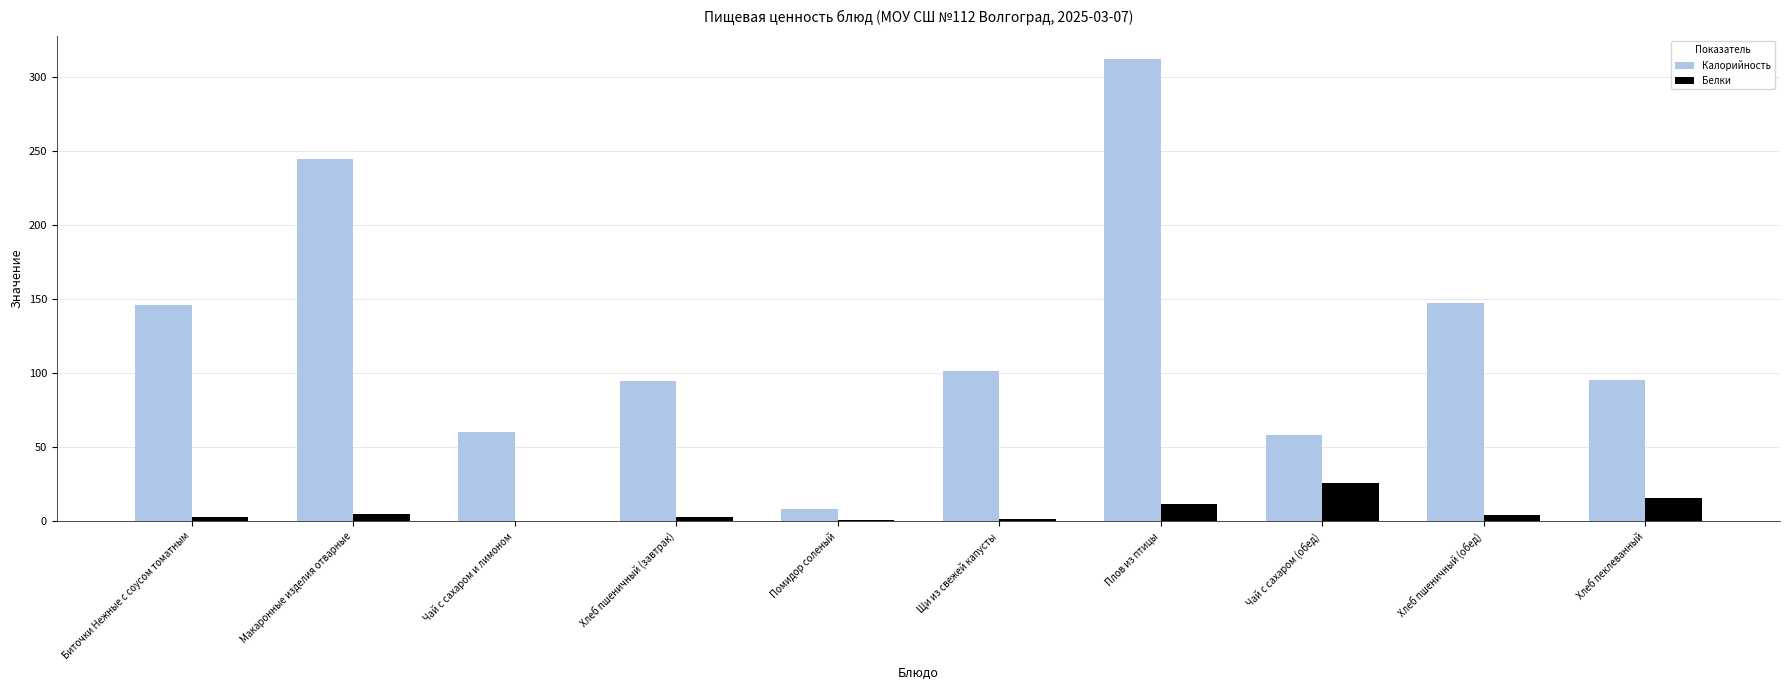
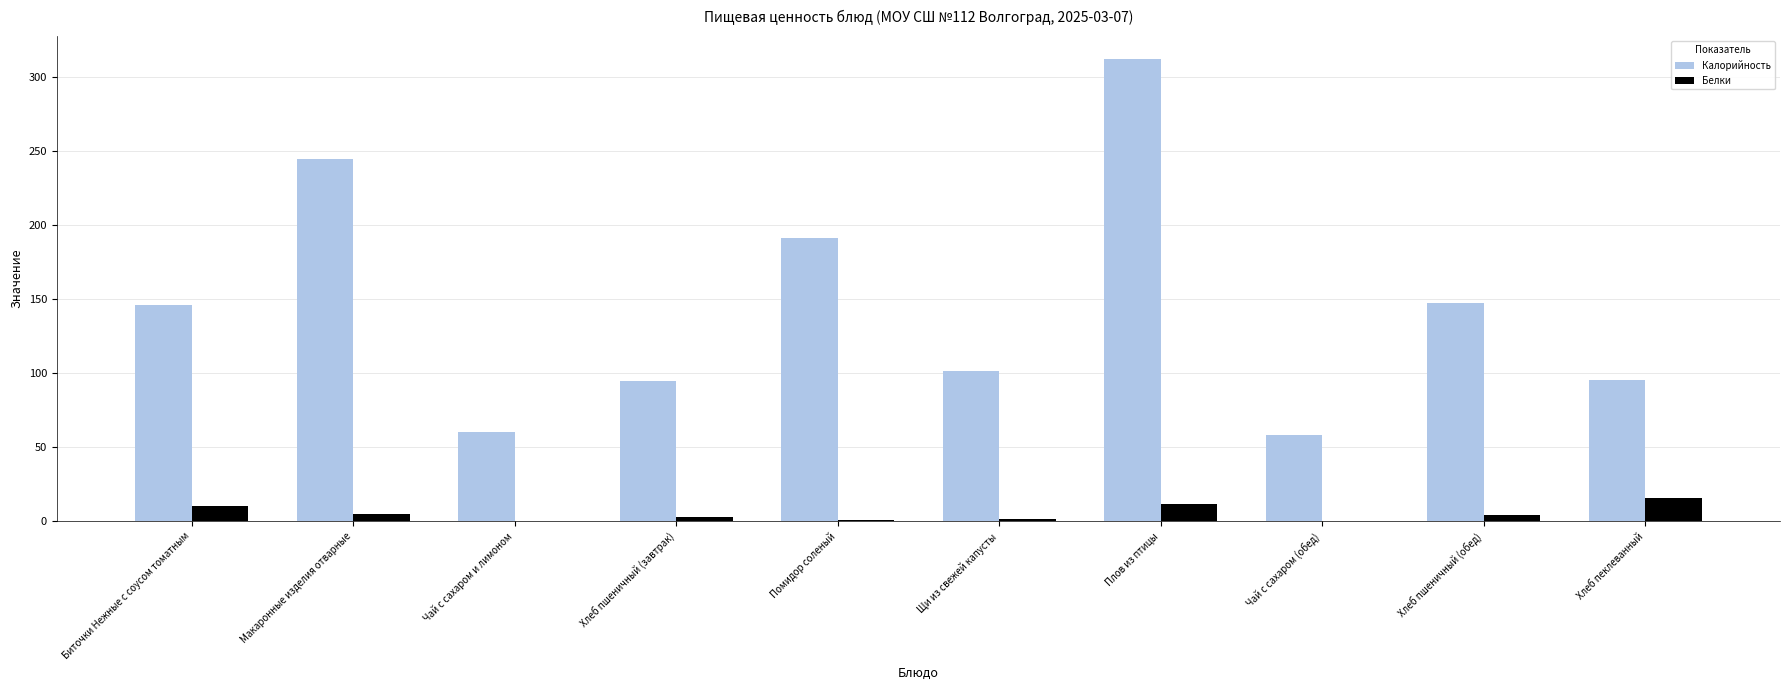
  {
    "Калорийность": {
      "Биточки Нежные с соусом томатным": 146,
      "Макаронные изделия отварные": 245,
      "Чай с сахаром и лимоном": 60,
      "Хлеб пшеничный (завтрак)": 95,
-     "Помидор соленый": 8,
+     "Помидор соленый": 191,
      "Щи из свежей капусты": 102,
      "Плов из птицы": 312,
      "Чай с сахаром (обед)": 58,
      "Хлеб пшеничный (обед)": 147,
      "Хлеб пеклеванный": 95
    },
    "Белки": {
-     "Биточки Нежные с соусом томатным": 3,
+     "Биточки Нежные с соусом томатным": 10,
      "Макаронные изделия отварные": 5,
      "Хлеб пшеничный (завтрак)": 3,
      "Плов из птицы": 12,
-     "Чай с сахаром (обед)": 26,
+     "Чай с сахаром (обед)": 0,
      "Хлеб пшеничный (обед)": 4,
      "Хлеб пеклеванный": 15
    }
  }
